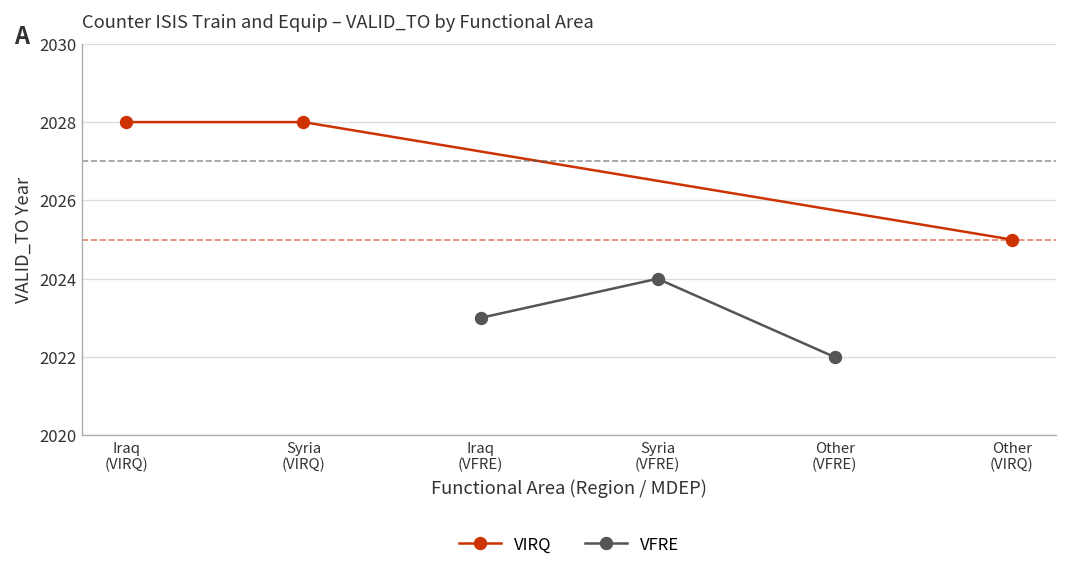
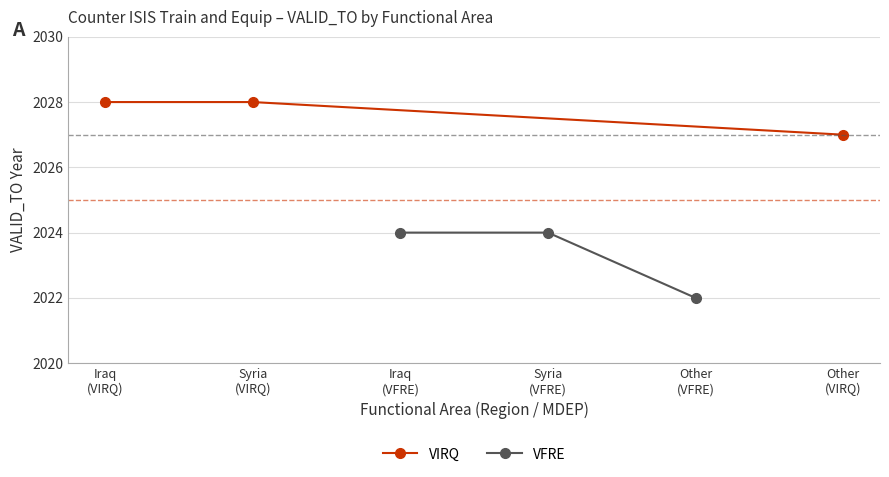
  {
    "VIRQ": {
      "Iraq (VIRQ)": 2028,
      "Syria (VIRQ)": 2028,
-     "Other (VIRQ)": 2025
+     "Other (VIRQ)": 2027
    },
    "VFRE": {
-     "Iraq (VFRE)": 2023,
+     "Iraq (VFRE)": 2024,
      "Syria (VFRE)": 2024,
      "Other (VFRE)": 2022
    }
  }
